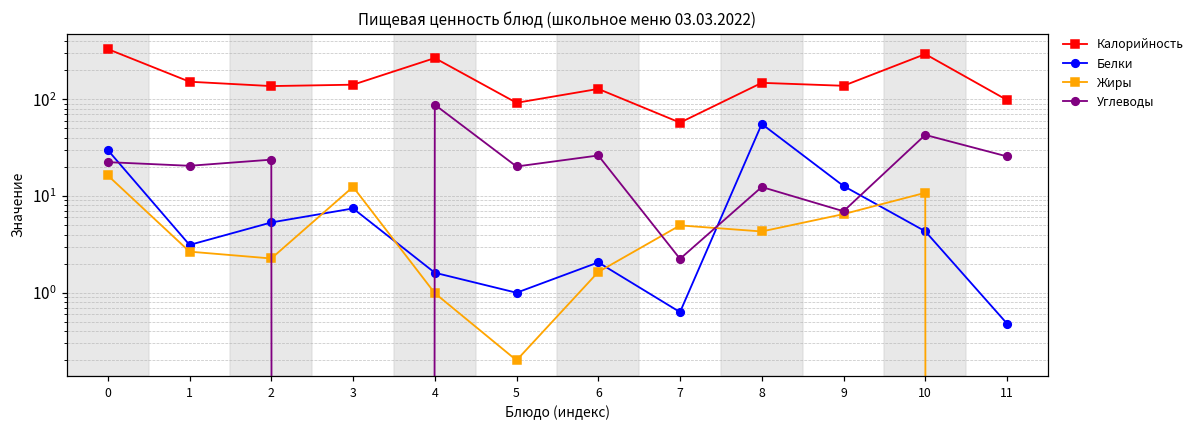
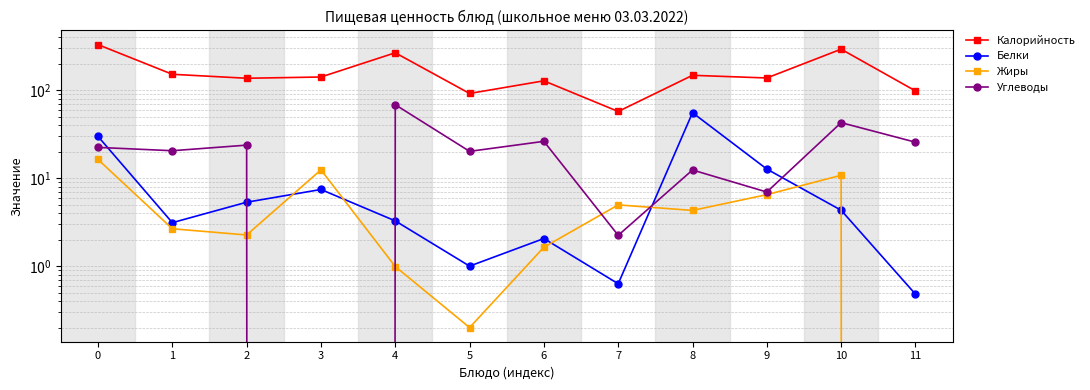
  {
    "Калорийность": {
      "0": 330,
      "1": 150,
      "2": 140,
      "3": 140,
      "4": 270,
      "5": 90,
      "6": 130,
      "7": 60,
      "8": 150,
      "9": 140,
      "10": 290,
      "11": 100
    },
    "Белки": {
      "0": 30,
      "1": 3.1,
      "2": 5,
      "3": 7,
-     "4": 1.6,
+     "4": 3.3,
      "5": 1.0,
      "6": 2.1,
      "7": 0.6,
      "8": 60,
      "9": 13,
      "10": 4,
      "11": 0.5
    },
    "Жиры": {
      "0": 16,
      "1": 2.7,
      "2": 2.3,
      "3": 12,
      "4": 1.0,
      "5": 0.2,
      "6": 1.6,
      "7": 5,
      "8": 4,
      "9": 7,
      "10": 11
    },
    "Углеводы": {
      "0": 22,
      "1": 21,
      "2": 24,
-     "4": 90,
+     "4": 70,
      "5": 20,
      "6": 26,
      "7": 2.2,
      "8": 12,
      "9": 7,
      "10": 40,
      "11": 26
    }
  }
